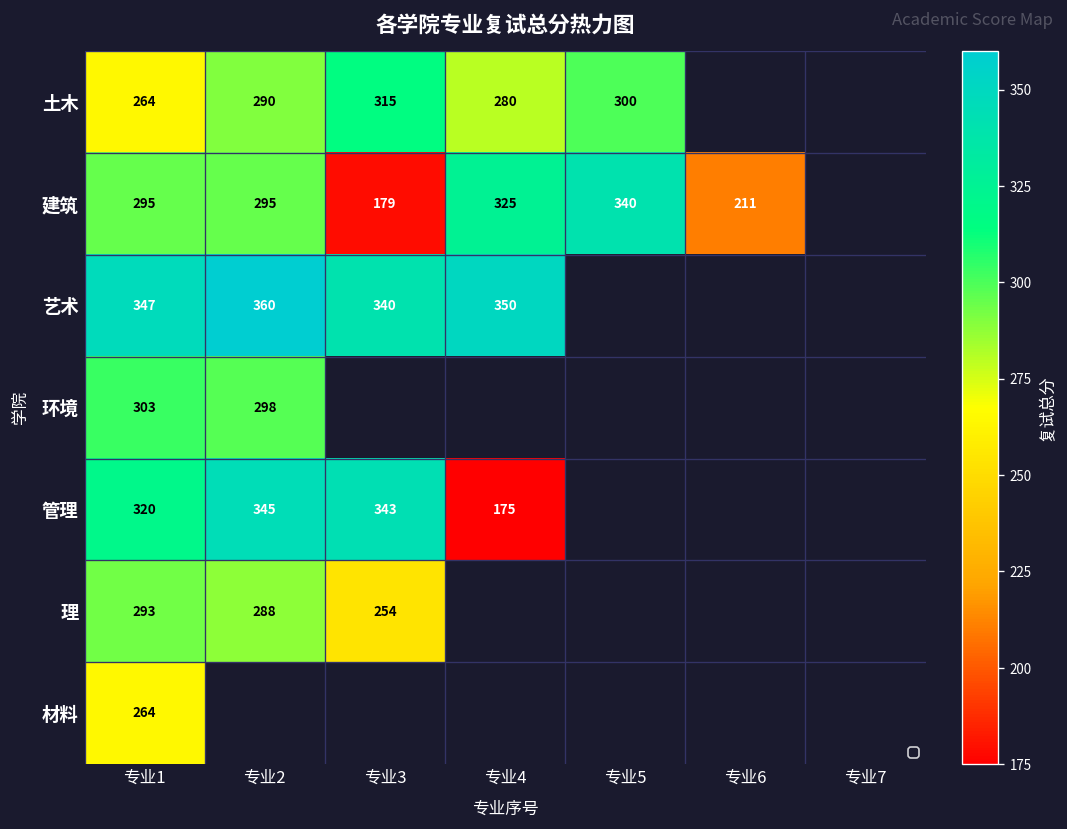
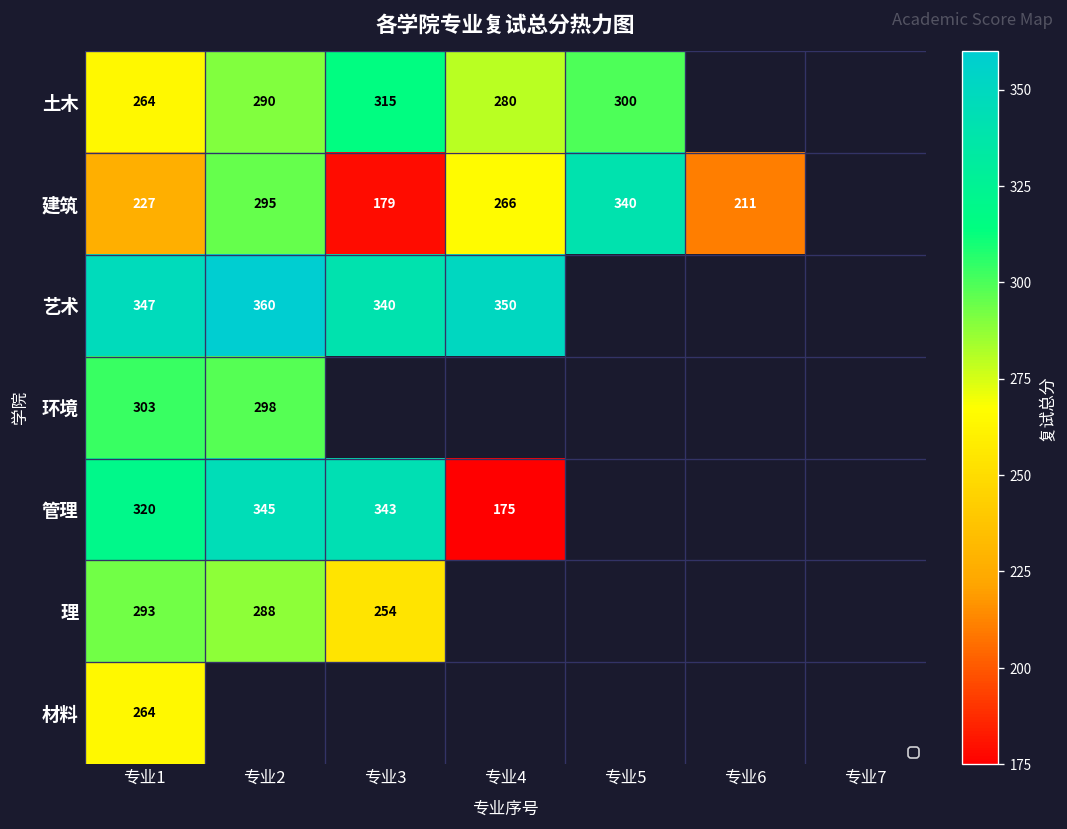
  {
    "土木": {
      "专业1": 264,
      "专业2": 290,
      "专业3": 315,
      "专业4": 280,
      "专业5": 300
    },
    "建筑": {
-     "专业1": 295,
+     "专业1": 227,
      "专业2": 295,
      "专业3": 179,
-     "专业4": 325,
+     "专业4": 266,
      "专业5": 340,
      "专业6": 211
    },
    "艺术": {
      "专业1": 347,
      "专业2": 360,
      "专业3": 340,
      "专业4": 350
    },
    "环境": {
      "专业1": 303,
      "专业2": 298
    },
    "管理": {
      "专业1": 320,
      "专业2": 345,
      "专业3": 343,
      "专业4": 175
    },
    "理": {
      "专业1": 293,
      "专业2": 288,
      "专业3": 254
    },
    "材料": {
      "专业1": 264
    }
  }
